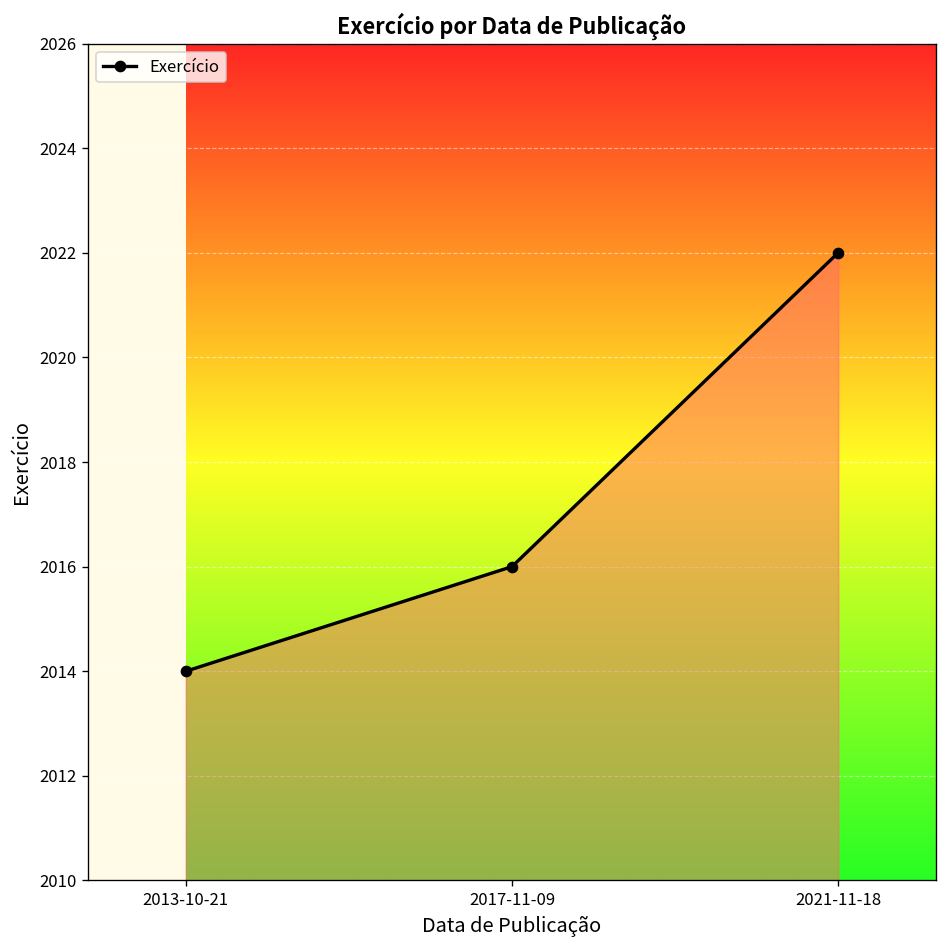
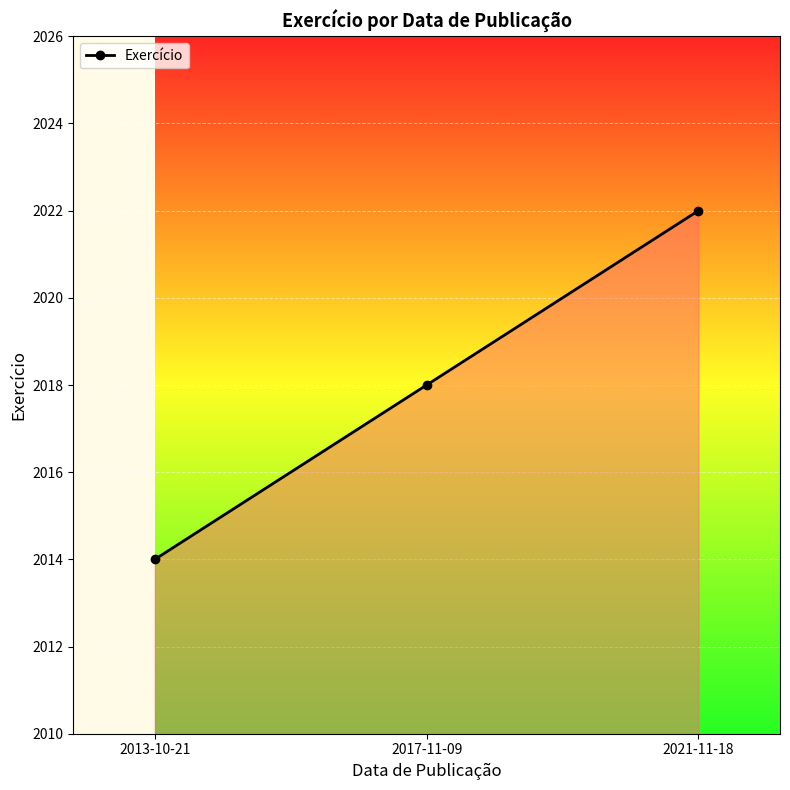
  {
    "2013-10-21": 2014,
-   "2017-11-09": 2016,
+   "2017-11-09": 2018,
    "2021-11-18": 2022
  }
